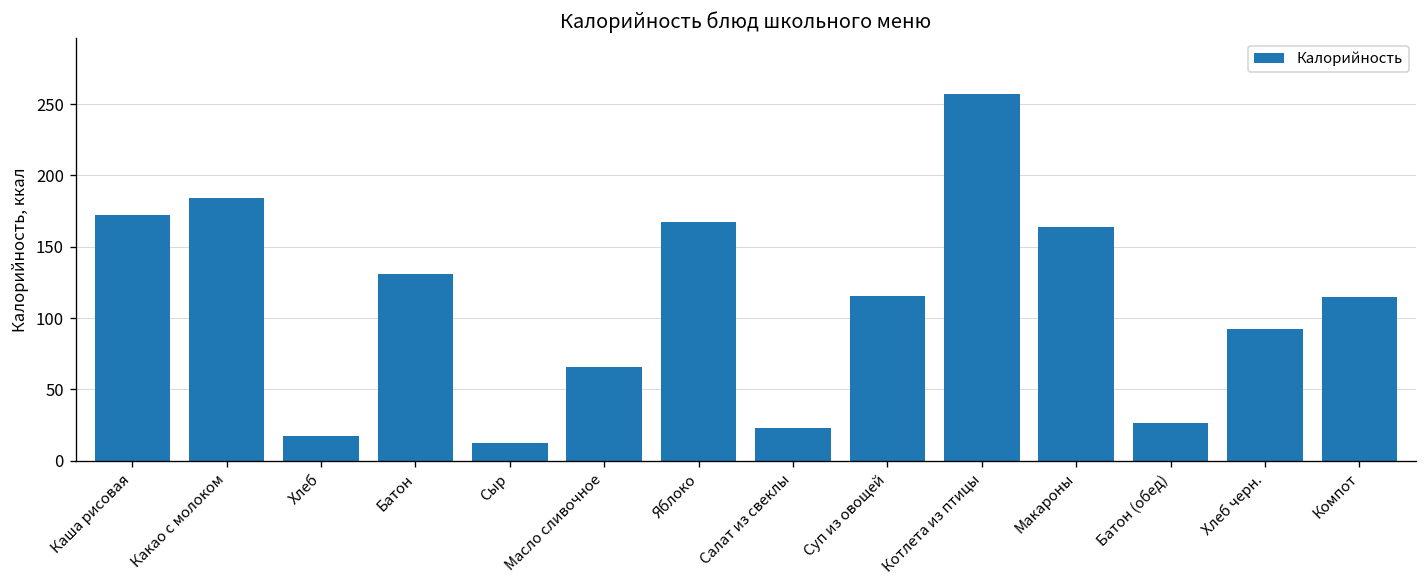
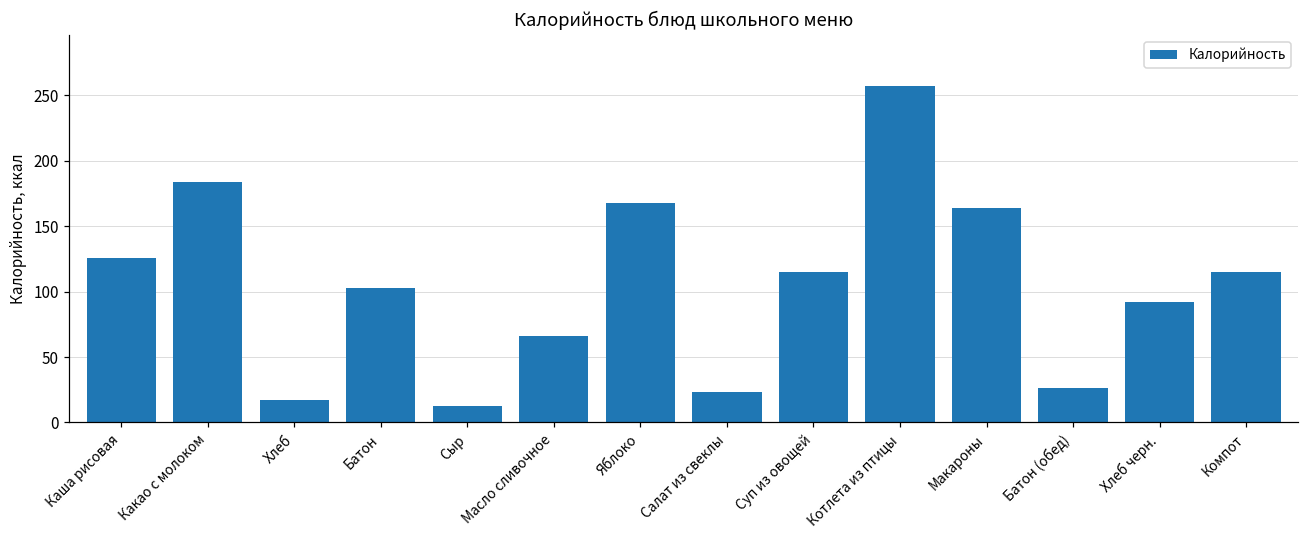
  {
-   "Каша рисовая": 172,
+   "Каша рисовая": 126,
    "Какао с молоком": 184,
    "Хлеб": 17,
-   "Батон": 131,
+   "Батон": 103,
    "Сыр": 13,
    "Масло сливочное": 66,
    "Яблоко": 168,
    "Салат из свеклы": 23,
    "Суп из овощей": 115,
    "Котлета из птицы": 257,
    "Макароны": 164,
    "Батон (обед)": 26,
    "Хлеб черн.": 92,
    "Компот": 115
  }
